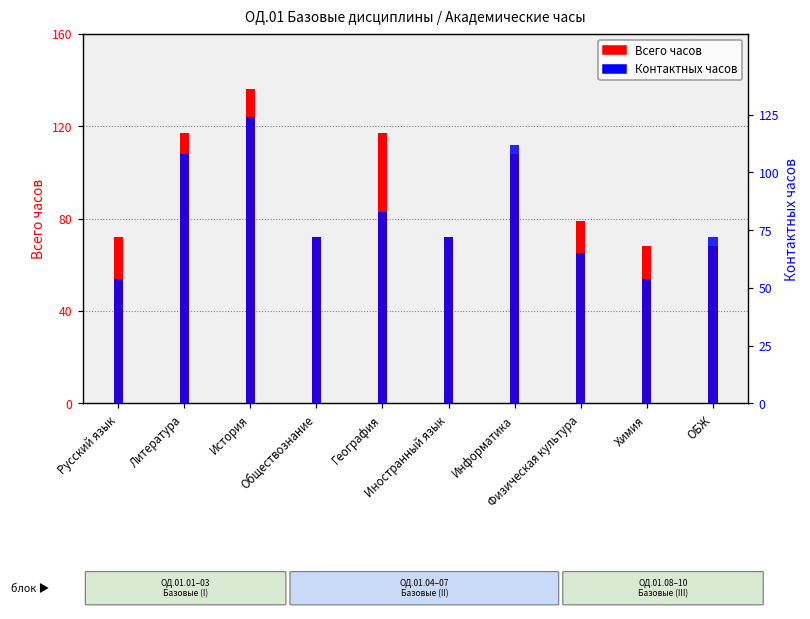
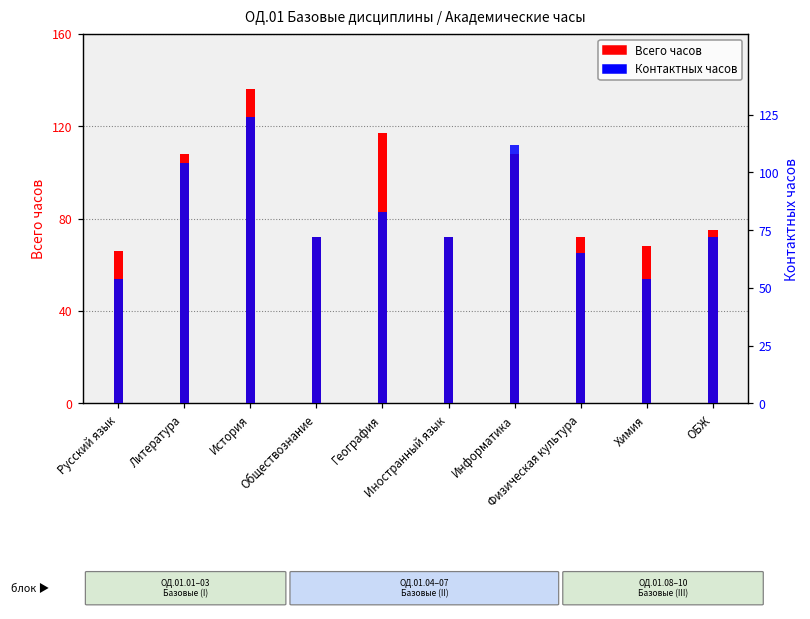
  {
    "Всего часов": {
-     "Русский язык": 72,
-     "Литература": 117,
+     "Русский язык": 66,
+     "Литература": 108,
      "История": 136,
      "Обществознание": 72,
      "География": 117,
      "Иностранный язык": 72,
      "Информатика": 108,
-     "Физическая культура": 79,
+     "Физическая культура": 72,
      "Химия": 68,
-     "ОБЖ": 68
+     "ОБЖ": 75
    },
    "Контактных часов": {
      "Русский язык": 54,
-     "Литература": 108,
+     "Литература": 104,
      "История": 124,
      "Обществознание": 72,
      "География": 83,
      "Иностранный язык": 72,
      "Информатика": 112,
      "Физическая культура": 65,
      "Химия": 54,
      "ОБЖ": 72
    }
  }
